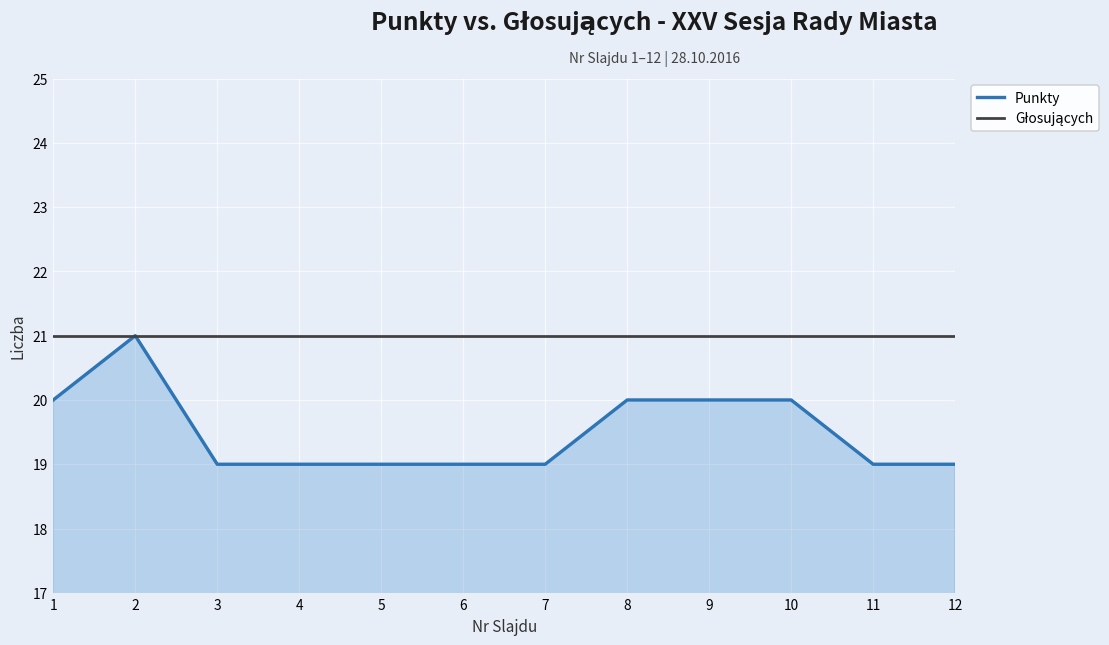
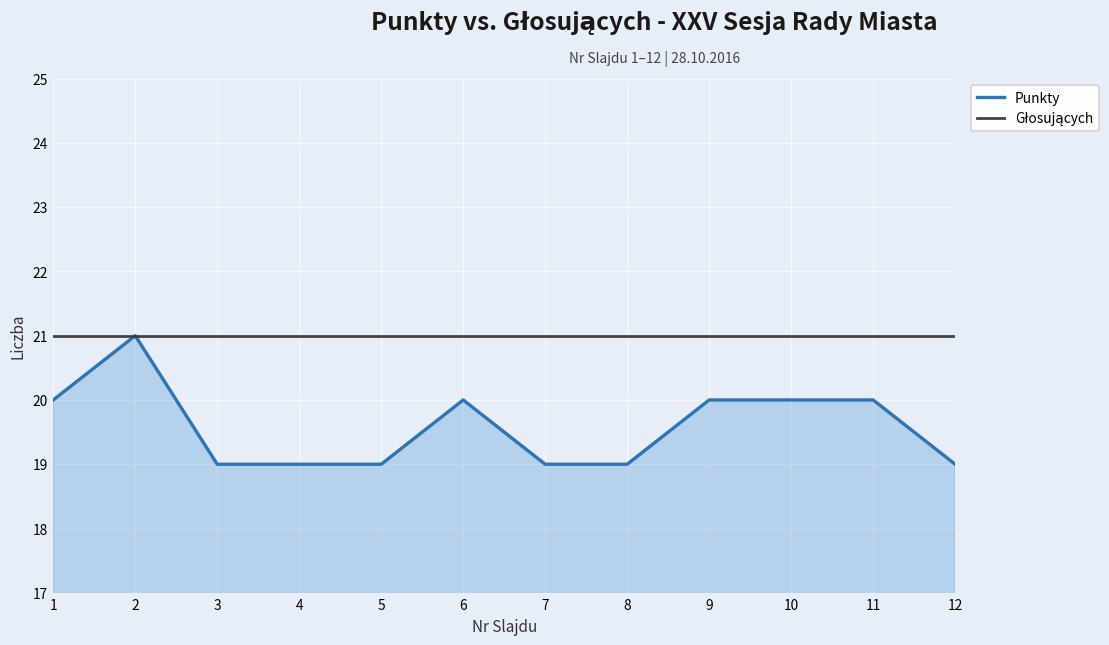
  {
    "Punkty": {
      "1": 20,
      "3": 19,
      "4": 19,
      "5": 19,
-     "6": 19,
+     "6": 20,
      "7": 19,
-     "8": 20,
+     "8": 19,
      "9": 20,
      "10": 20,
-     "11": 19,
+     "11": 20,
      "12": 19
    },
    "Głosujących": {
      "1": 21,
      "3": 21,
      "4": 21,
      "5": 21,
      "6": 21,
      "7": 21,
      "8": 21,
      "9": 21,
      "10": 21,
      "11": 21,
      "12": 21
    }
  }
